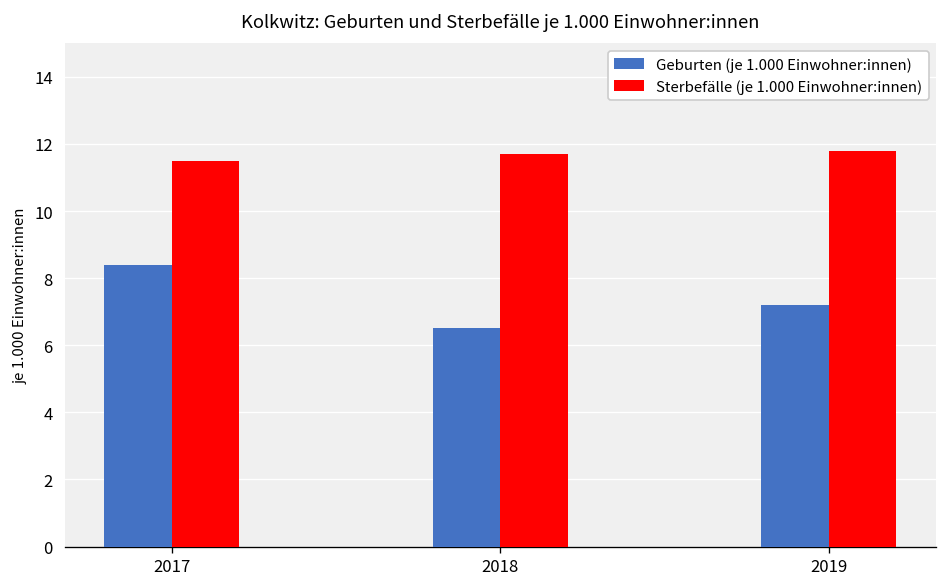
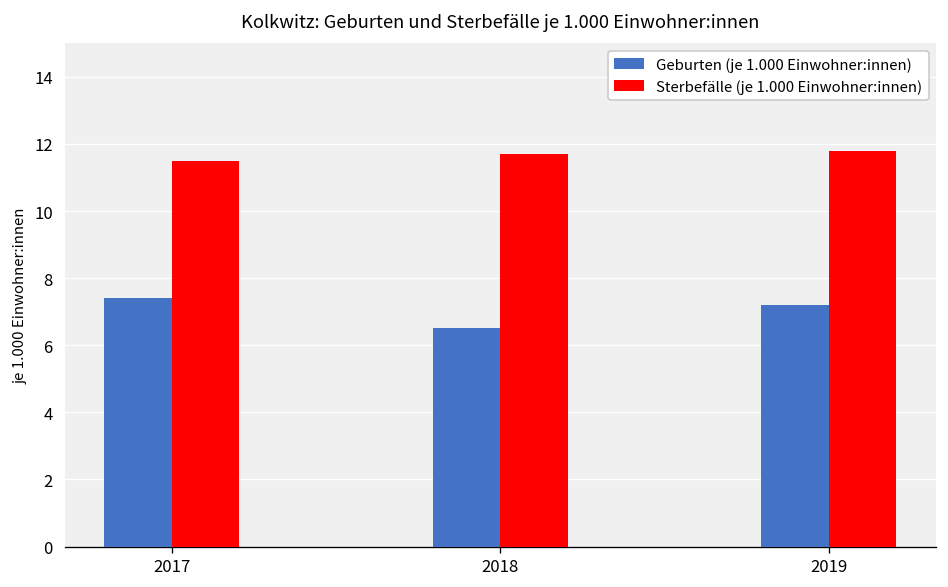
  {
    "Geburten (je 1.000 Einwohner:innen)": {
-     "2017": 8.4,
+     "2017": 7.4,
      "2018": 6.5,
      "2019": 7.2
    },
    "Sterbefälle (je 1.000 Einwohner:innen)": {
      "2017": 11.5,
      "2018": 11.7,
      "2019": 11.8
    }
  }
